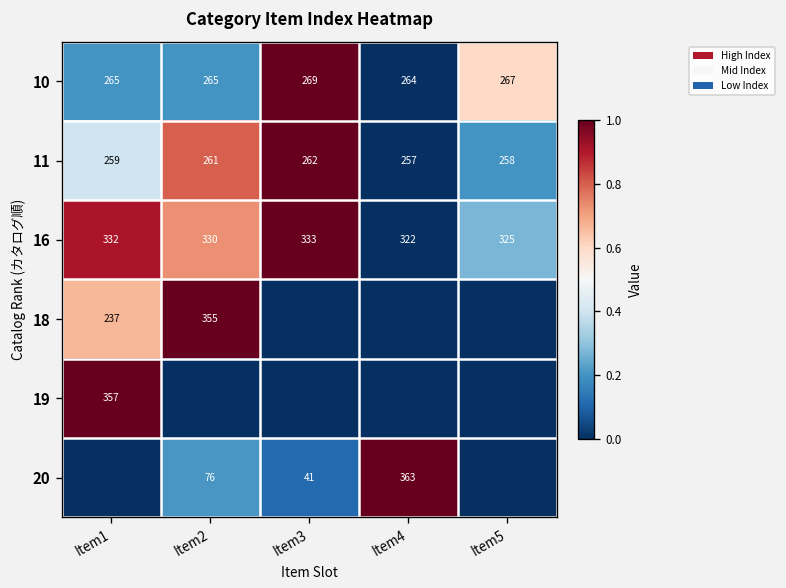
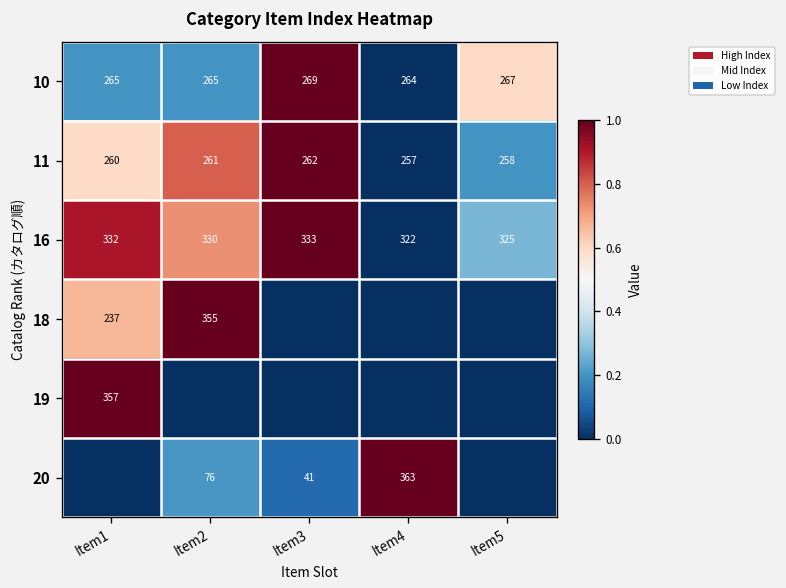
  {
    "10": {
      "Item1": 265,
      "Item2": 265,
      "Item3": 269,
      "Item4": 264,
      "Item5": 267
    },
    "11": {
-     "Item1": 259,
+     "Item1": 260,
      "Item2": 261,
      "Item3": 262,
      "Item4": 257,
      "Item5": 258
    },
    "16": {
      "Item1": 332,
      "Item2": 330,
      "Item3": 333,
      "Item4": 322,
      "Item5": 325
    },
    "18": {
      "Item1": 237,
      "Item2": 355
    },
    "19": {
      "Item1": 357
    },
    "20": {
      "Item2": 76,
      "Item3": 41,
      "Item4": 363
    }
  }
